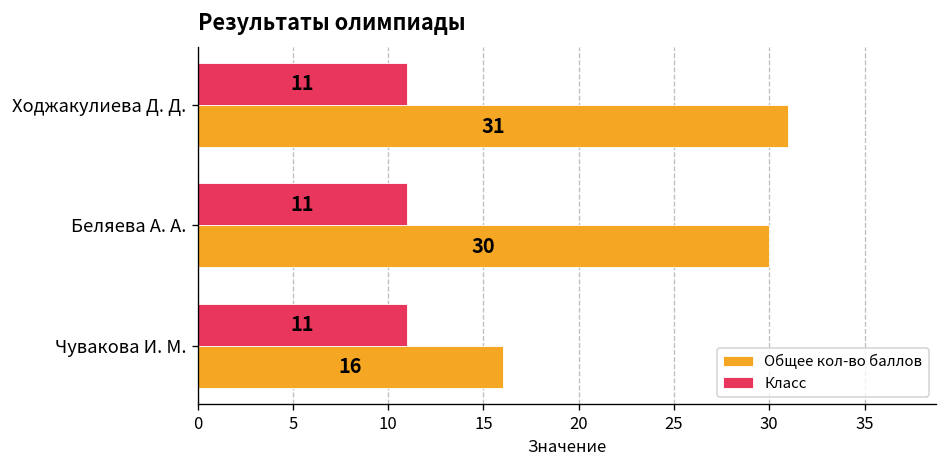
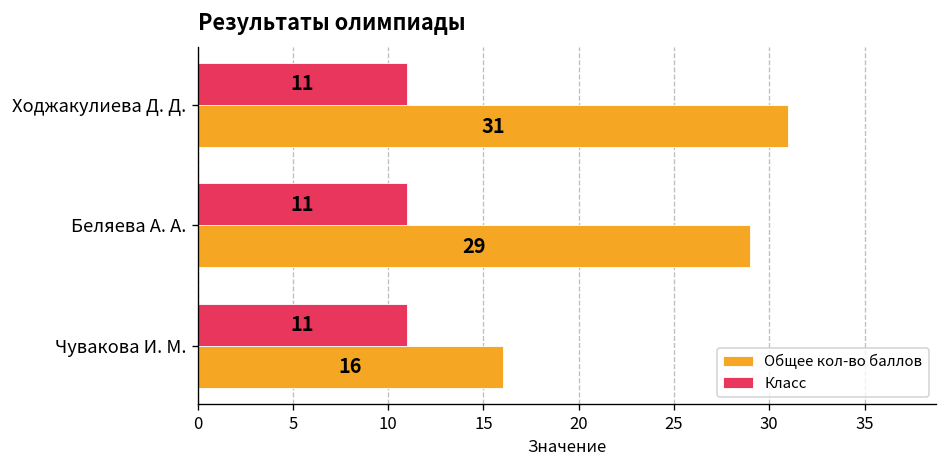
  {
    "Общее кол-во баллов": {
      "Ходжакулиева Д. Д.": 31,
-     "Беляева А. А.": 30,
+     "Беляева А. А.": 29,
      "Чувакова И. М.": 16
    },
    "Класс": {
      "Ходжакулиева Д. Д.": 11,
      "Беляева А. А.": 11,
      "Чувакова И. М.": 11
    }
  }
